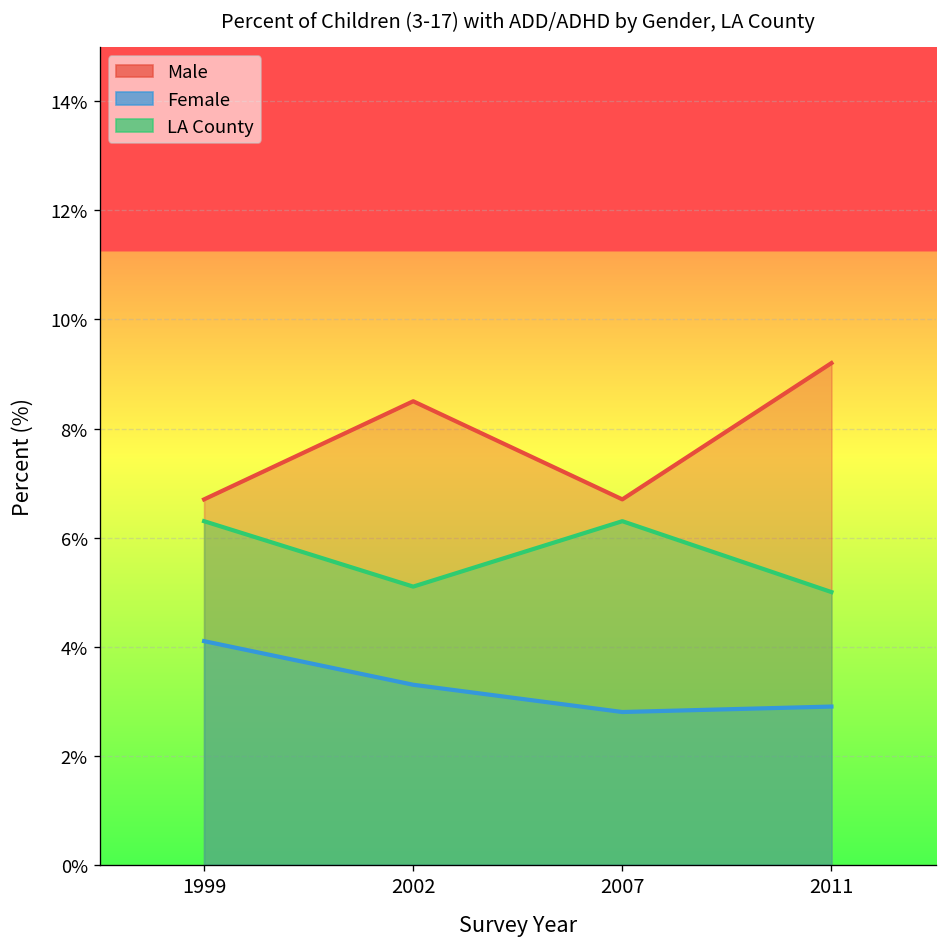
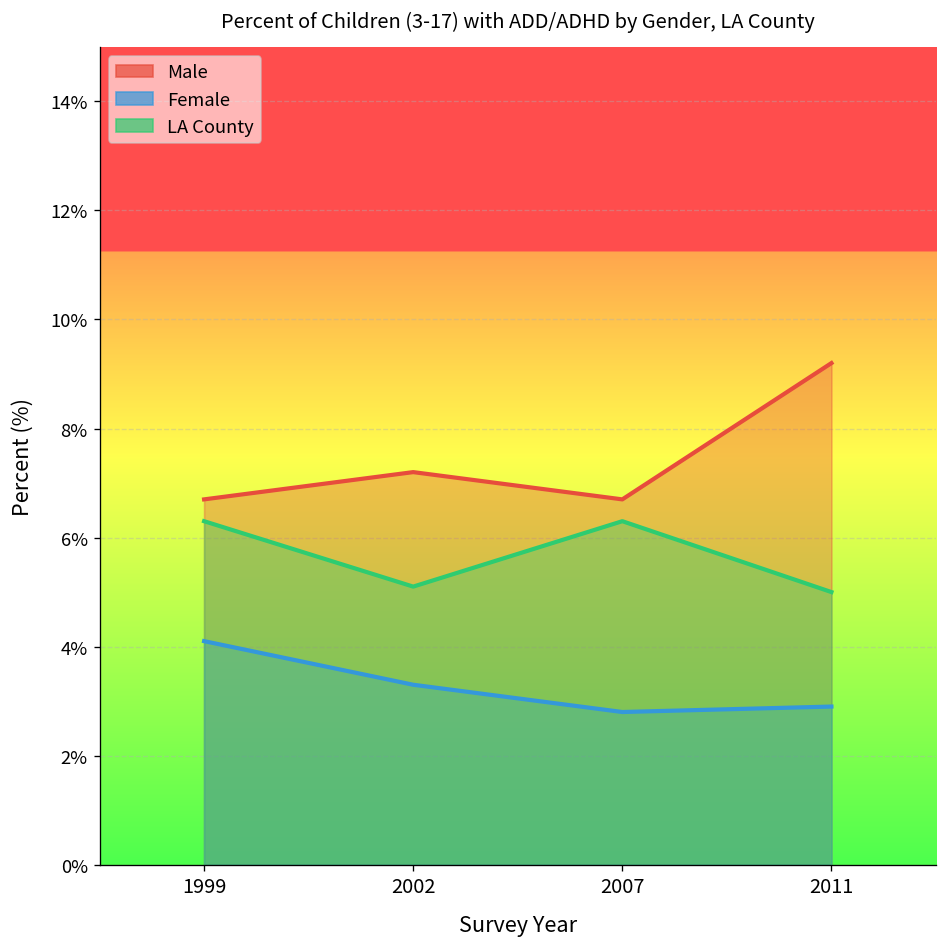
  {
    "Male": {
      "1999": "6.7%",
-     "2002": "8.5%",
+     "2002": "7.2%",
      "2007": "6.7%",
      "2011": "9.2%"
    },
    "Female": {
      "1999": "4.1%",
      "2002": "3.3%",
      "2007": "2.8%",
      "2011": "2.9%"
    },
    "LA County": {
      "1999": "6.3%",
      "2002": "5.1%",
      "2007": "6.3%",
      "2011": "5.0%"
    }
  }
